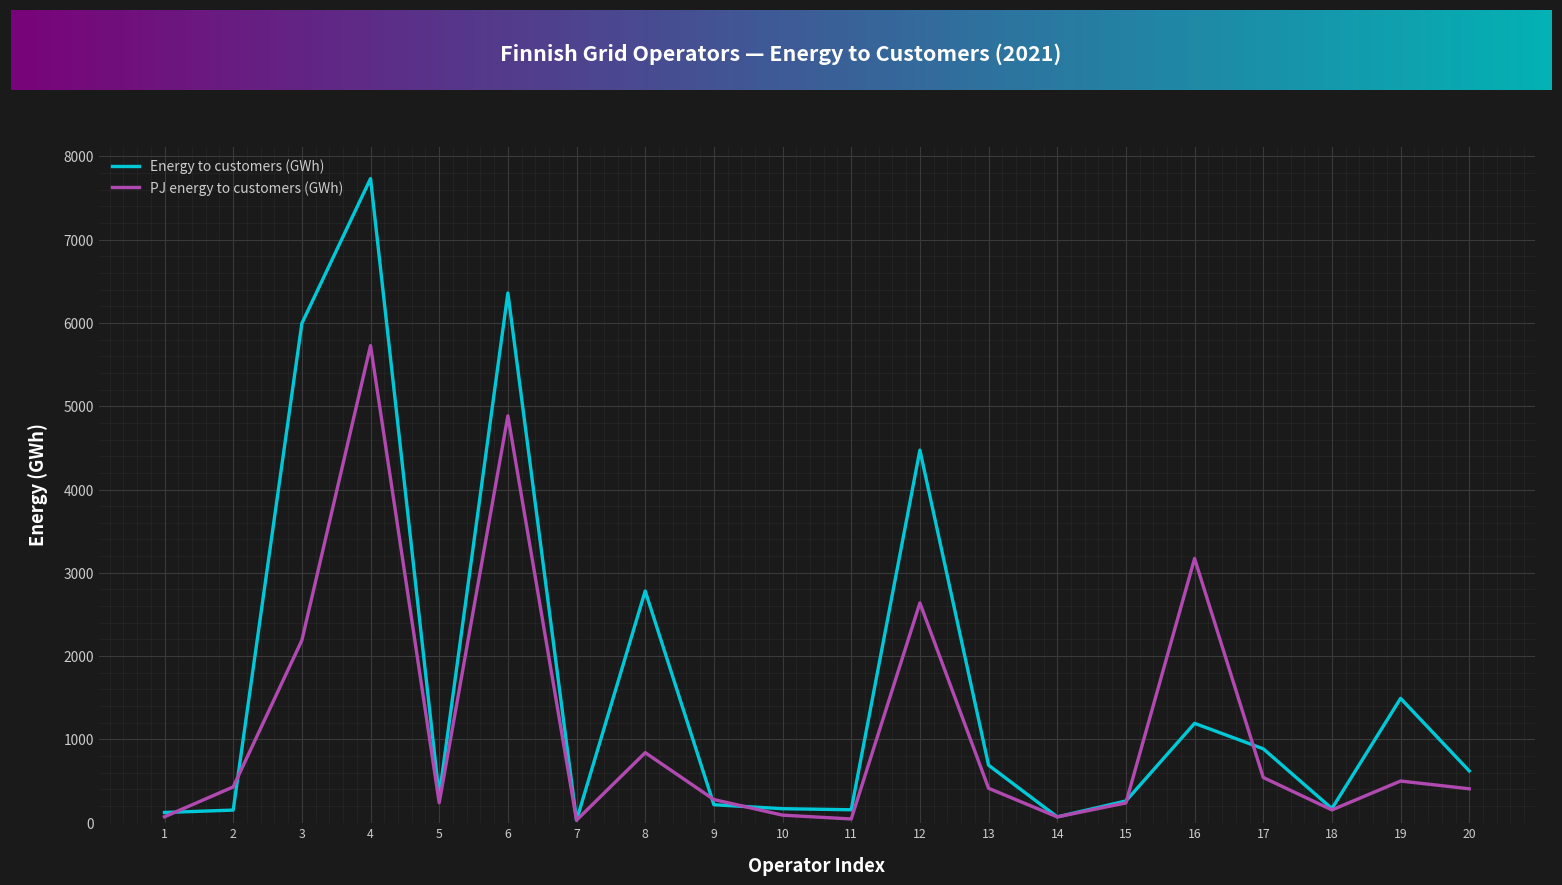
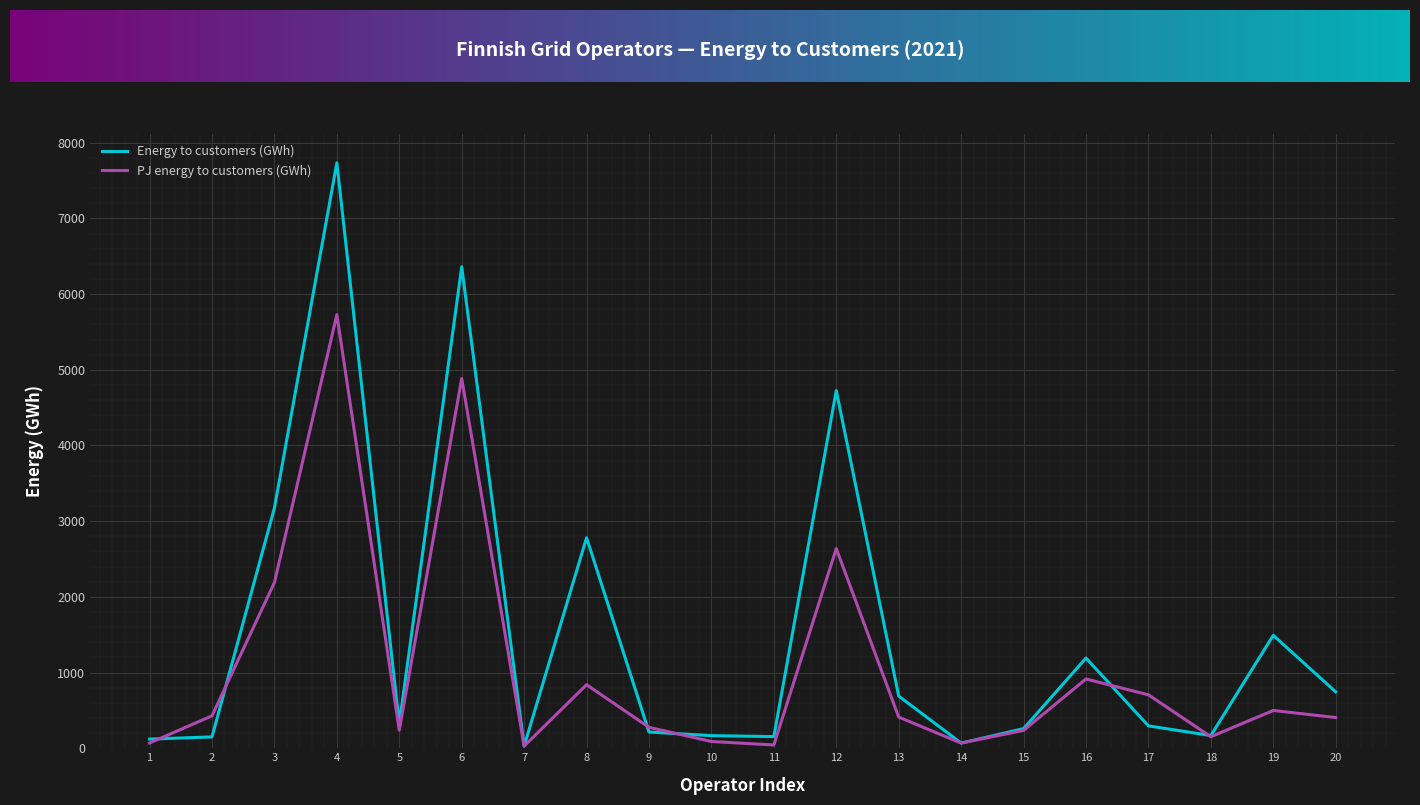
  {
    "Energy to customers (GWh)": {
      "1": 100,
      "2": 100,
-     "3": 6000,
+     "3": 3200,
      "4": 7700,
      "5": 300,
      "6": 6400,
      "8": 2800,
      "9": 200,
      "10": 200,
      "11": 200,
-     "12": 4500,
+     "12": 4700,
      "13": 700,
      "16": 1200,
-     "17": 900,
+     "17": 300,
      "19": 1500,
-     "20": 600
+     "20": 700
    },
    "PJ energy to customers (GWh)": {
      "1": 100,
      "2": 400,
      "3": 2200,
      "4": 5700,
      "5": 200,
      "6": 4900,
      "8": 800,
      "9": 300,
      "10": 100,
      "11": 0,
      "12": 2600,
      "13": 400,
-     "16": 3200,
-     "17": 500,
+     "16": 900,
+     "17": 700,
      "19": 500,
      "20": 400
    }
  }
